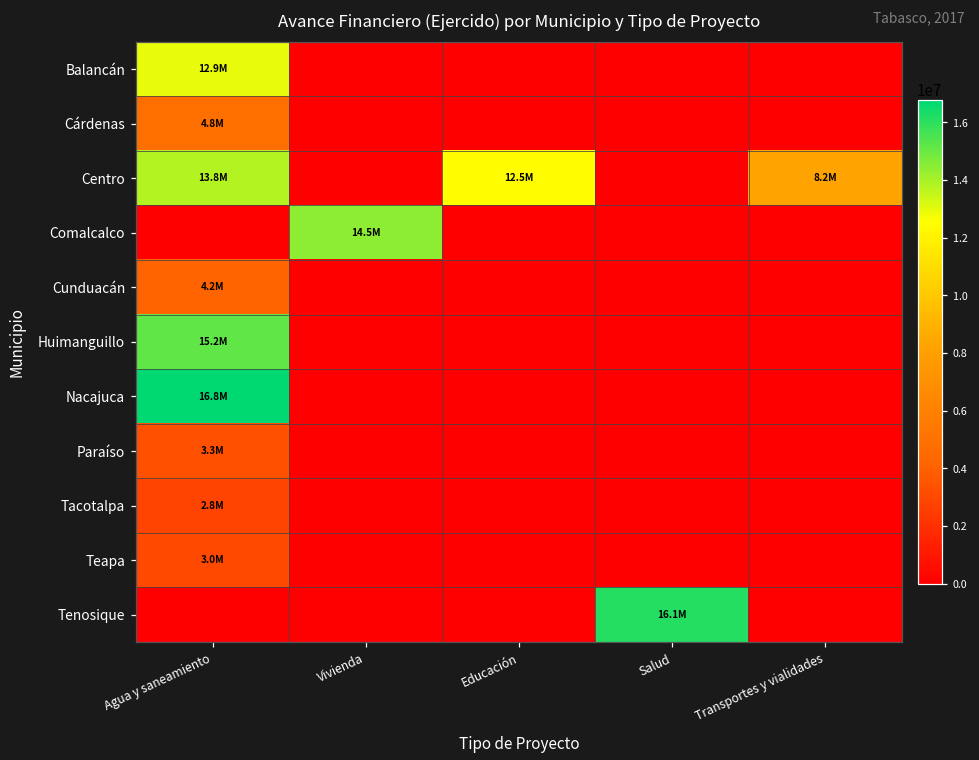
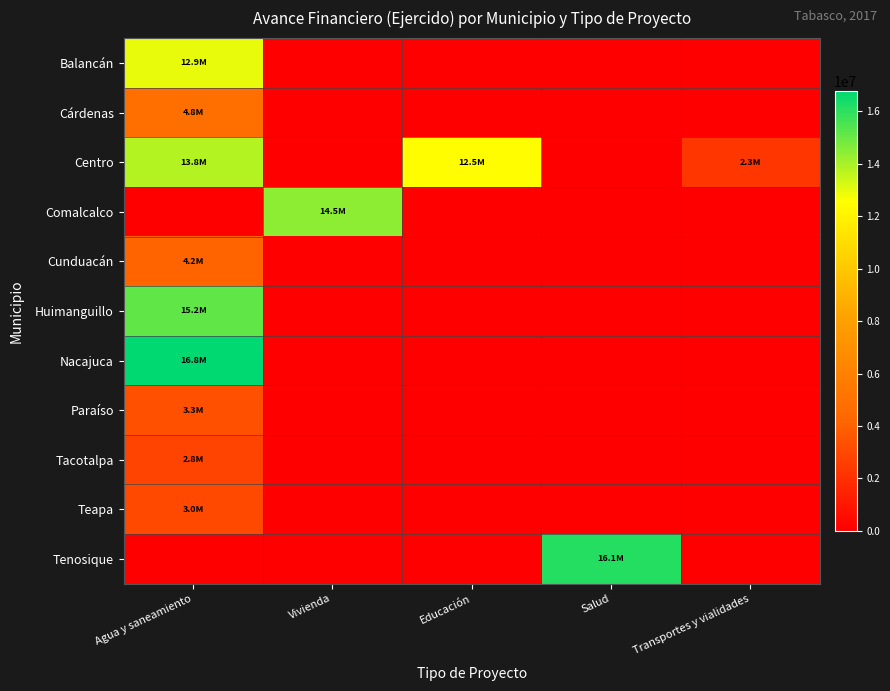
  {
    "Balancán": {
      "Agua y saneamiento": "12.9M"
    },
    "Cárdenas": {
      "Agua y saneamiento": "4.8M"
    },
    "Centro": {
      "Agua y saneamiento": "13.8M",
      "Educación": "12.5M",
-     "Transportes y vialidades": "8.2M"
+     "Transportes y vialidades": "2.3M"
    },
    "Comalcalco": {
      "Vivienda": "14.5M"
    },
    "Cunduacán": {
      "Agua y saneamiento": "4.2M"
    },
    "Huimanguillo": {
      "Agua y saneamiento": "15.2M"
    },
    "Nacajuca": {
      "Agua y saneamiento": "16.8M"
    },
    "Paraíso": {
      "Agua y saneamiento": "3.3M"
    },
    "Tacotalpa": {
      "Agua y saneamiento": "2.8M"
    },
    "Teapa": {
      "Agua y saneamiento": "3.0M"
    },
    "Tenosique": {
      "Salud": "16.1M"
    }
  }
